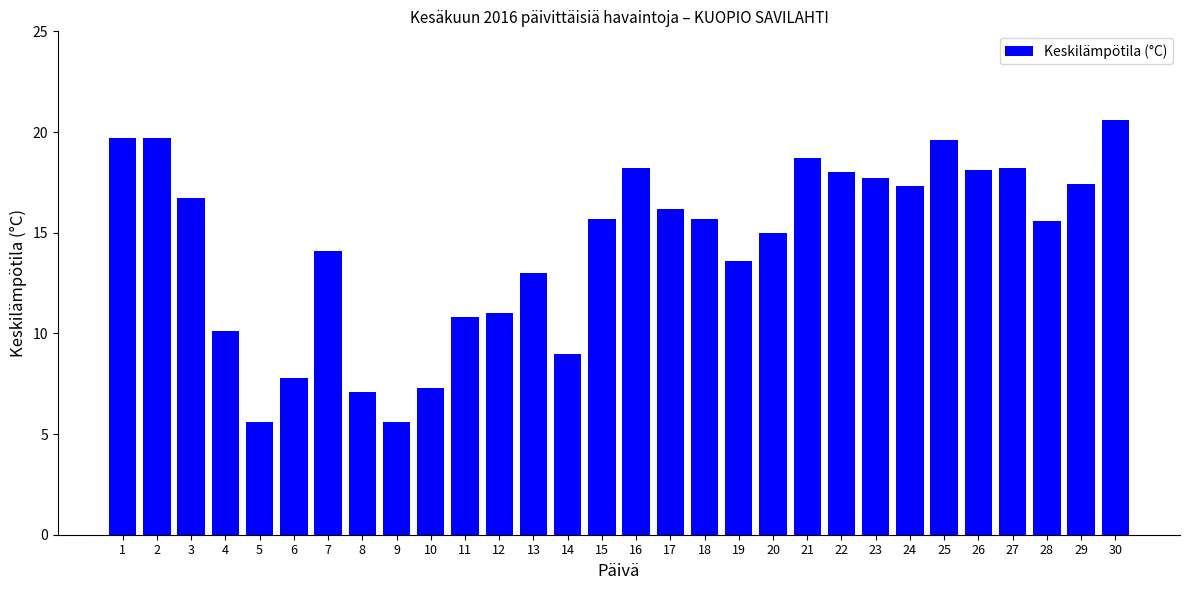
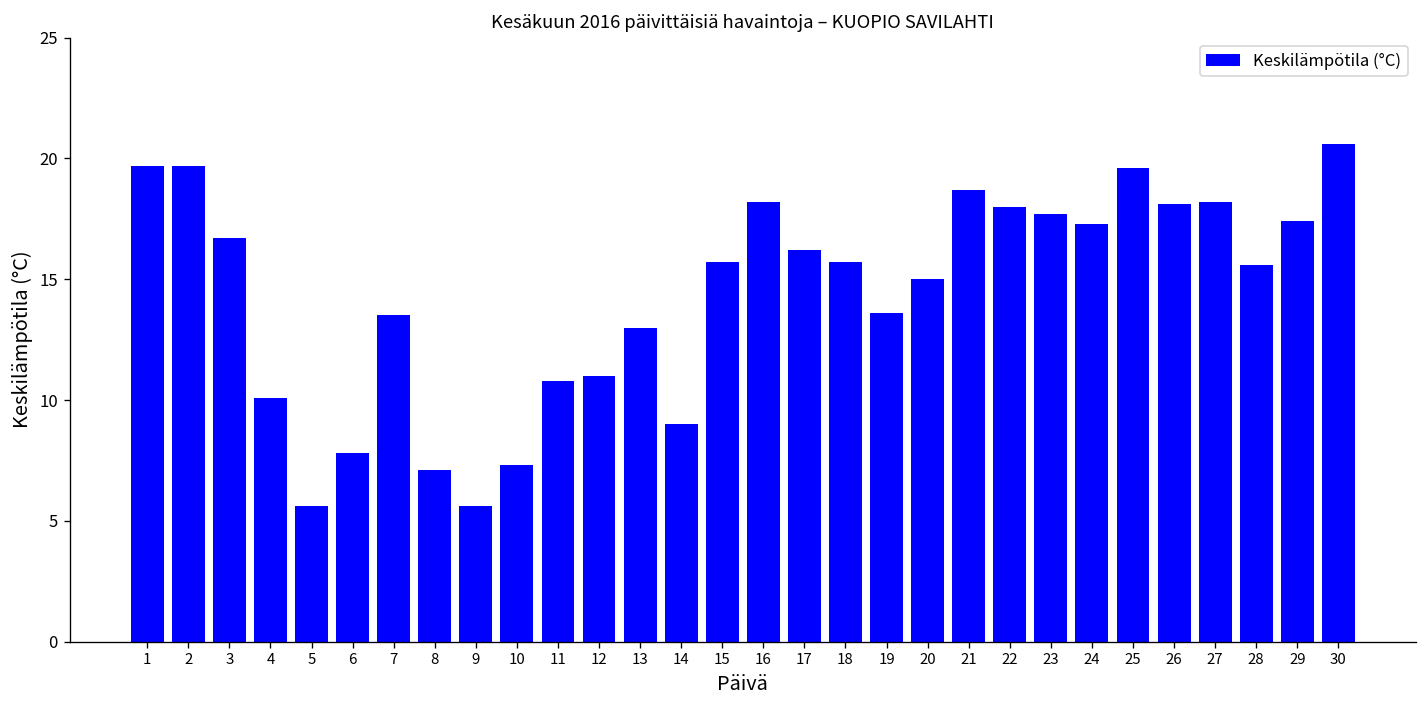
  {
    "1": 19.7,
    "2": 19.7,
    "3": 16.7,
    "4": 10.1,
    "5": 5.6,
    "6": 7.8,
-   "7": 14.1,
+   "7": 13.5,
    "8": 7.1,
    "9": 5.6,
    "10": 7.3,
    "11": 10.8,
    "12": 11.0,
    "13": 13.0,
    "14": 9.0,
    "15": 15.7,
    "16": 18.2,
    "17": 16.2,
    "18": 15.7,
    "19": 13.6,
    "20": 15.0,
    "21": 18.7,
    "22": 18.0,
    "23": 17.7,
    "24": 17.3,
    "25": 19.6,
    "26": 18.1,
    "27": 18.2,
    "28": 15.6,
    "29": 17.4,
    "30": 20.6
  }
